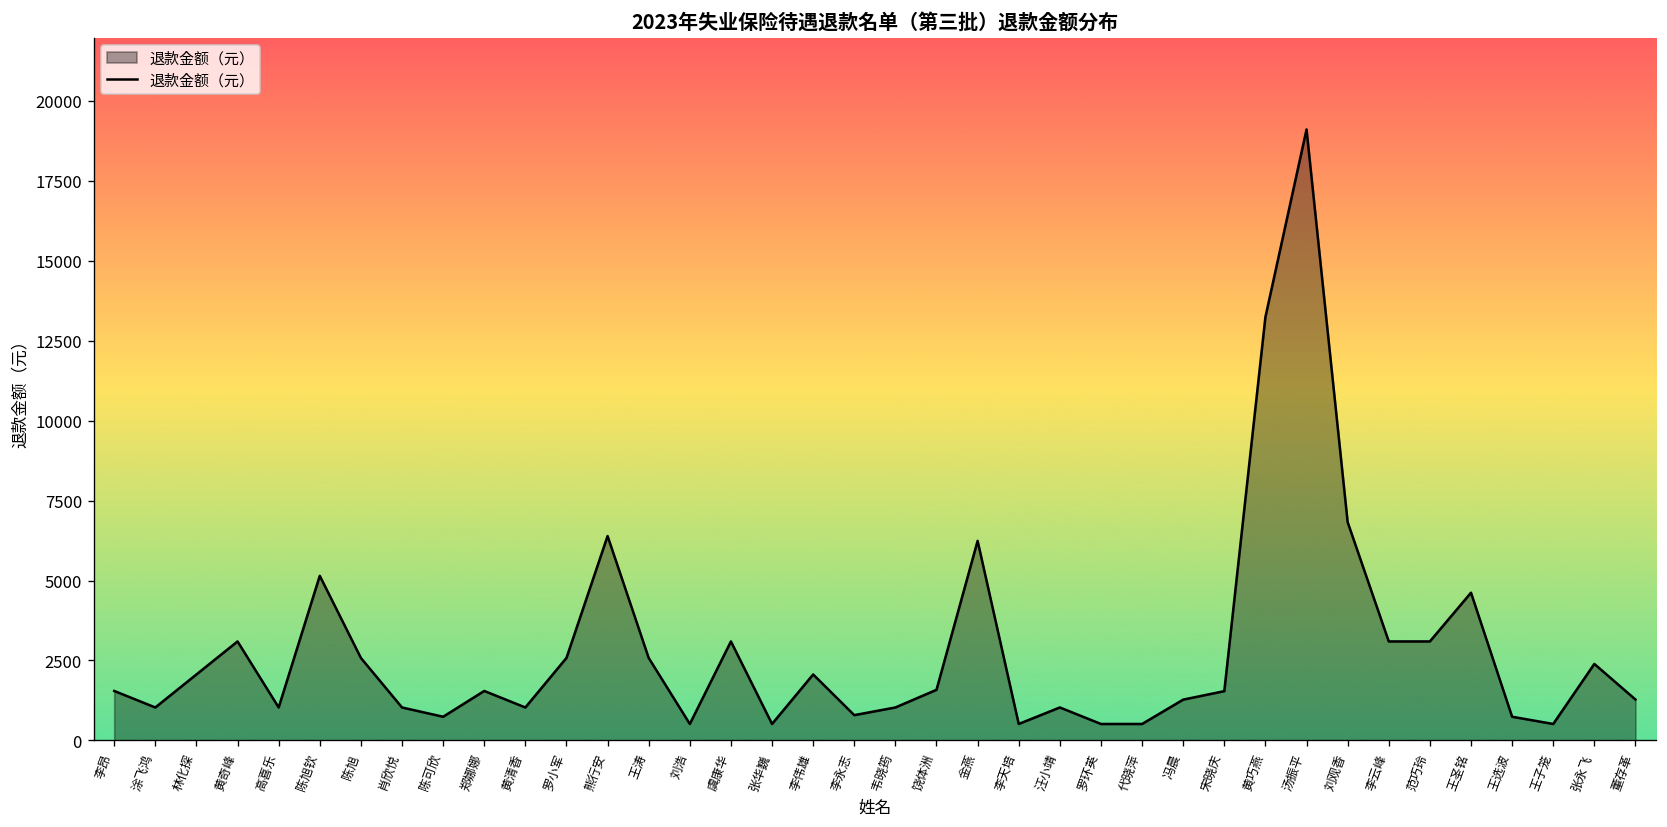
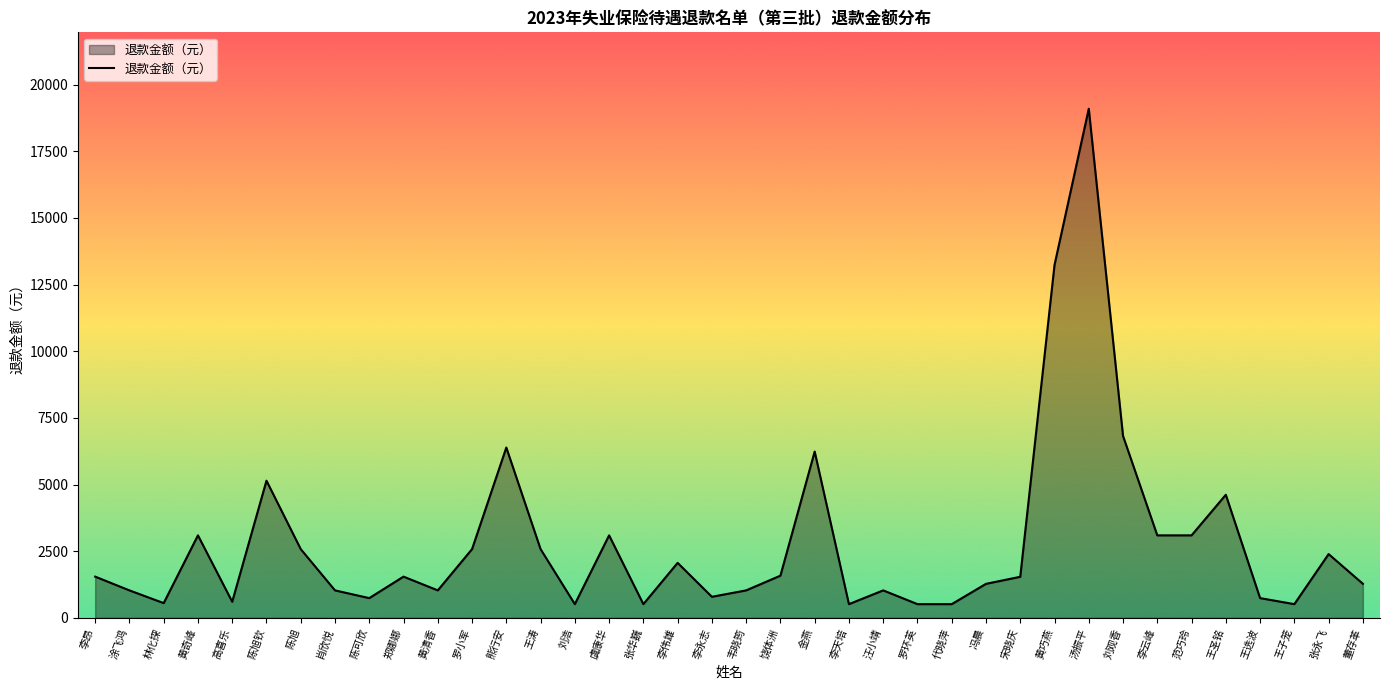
  {
    "李昂": 1500,
    "涂飞鸿": 1000,
-   "林化探": 2100,
+   "林化探": 600,
    "黄奇峰": 3100,
-   "高喜乐": 1000,
+   "高喜乐": 600,
    "陈旭钦": 5100,
    "陈旭": 2600,
    "肖欣悦": 1000,
    "陈可欣": 700,
    "郑娜娜": 1500,
    "黄清香": 1000,
    "罗小军": 2600,
    "熊行安": 6400,
    "王涛": 2600,
    "刘浩": 500,
    "虞康华": 3100,
    "张华巍": 500,
    "李伟雄": 2100,
    "李永志": 800,
    "韦晓筠": 1000,
    "饶体洲": 1600,
    "金燕": 6200,
    "李天培": 500,
    "汪小靖": 1000,
    "罗环英": 500,
    "代晓萍": 500,
    "冯晨": 1300,
    "宋晓庆": 1500,
    "黄巧燕": 13200,
    "汤振平": 19100,
    "刘观香": 6800,
    "李云峰": 3100,
    "范巧玲": 3100,
    "王圣铭": 4600,
    "王选波": 700,
    "王子笼": 500,
    "张永飞": 2400,
    "董存革": 1300
  }
